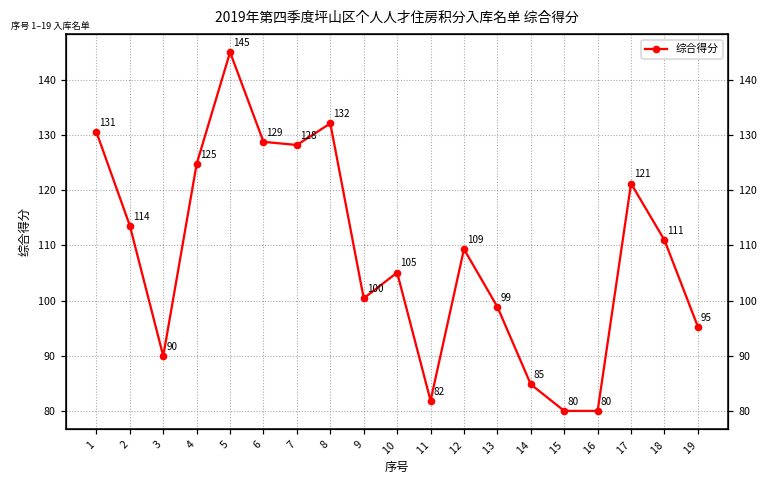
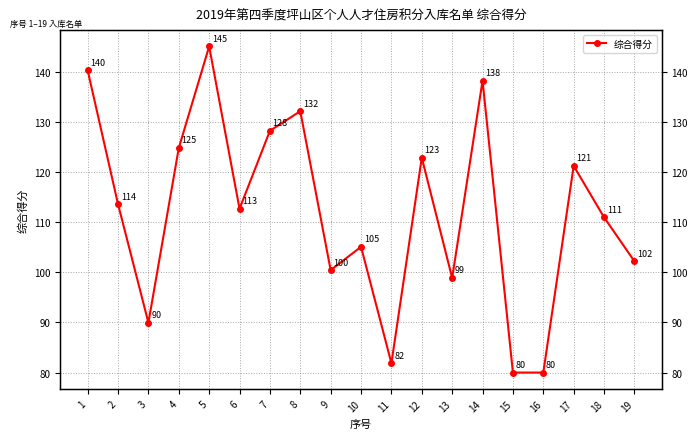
  {
-   "1": 131,
+   "1": 140,
    "2": 114,
    "3": 90,
    "4": 125,
    "5": 145,
-   "6": 129,
+   "6": 113,
    "7": 128,
    "8": 132,
    "9": 100,
    "10": 105,
    "11": 82,
-   "12": 109,
+   "12": 123,
    "13": 99,
-   "14": 85,
+   "14": 138,
    "15": 80,
    "16": 80,
    "17": 121,
    "18": 111,
-   "19": 95
+   "19": 102
  }
